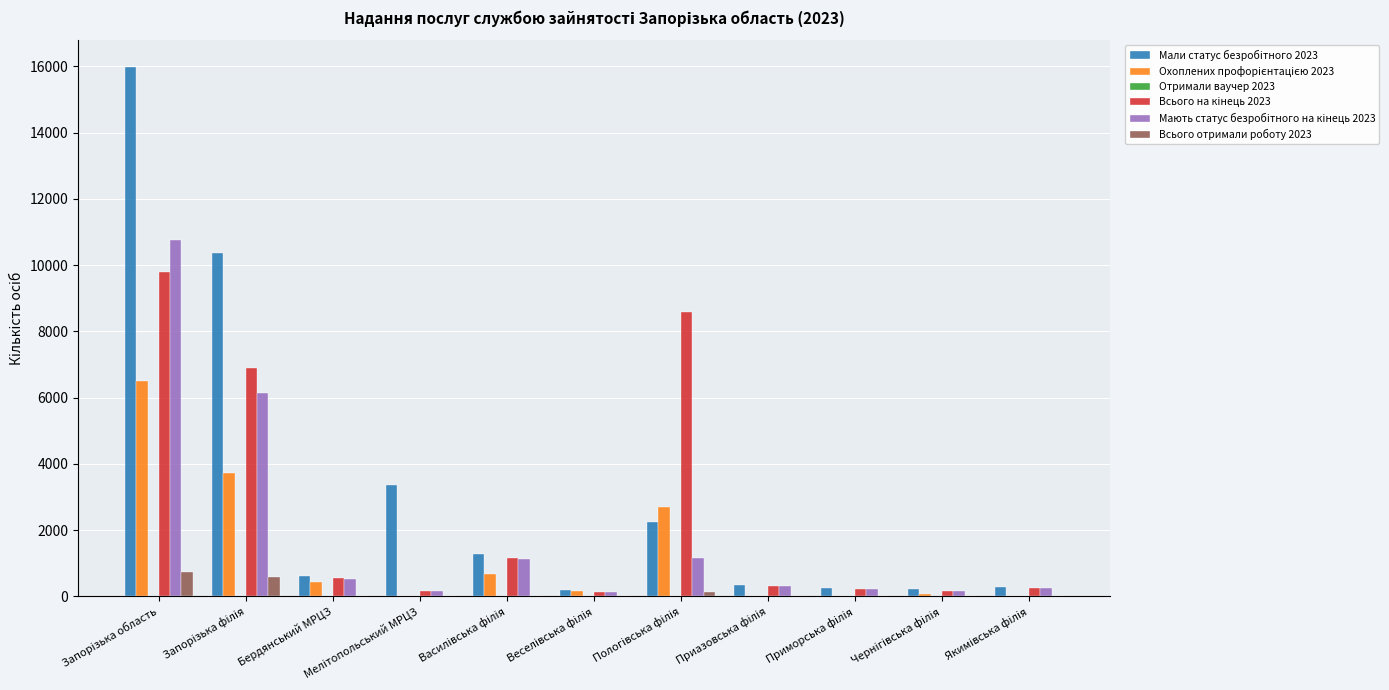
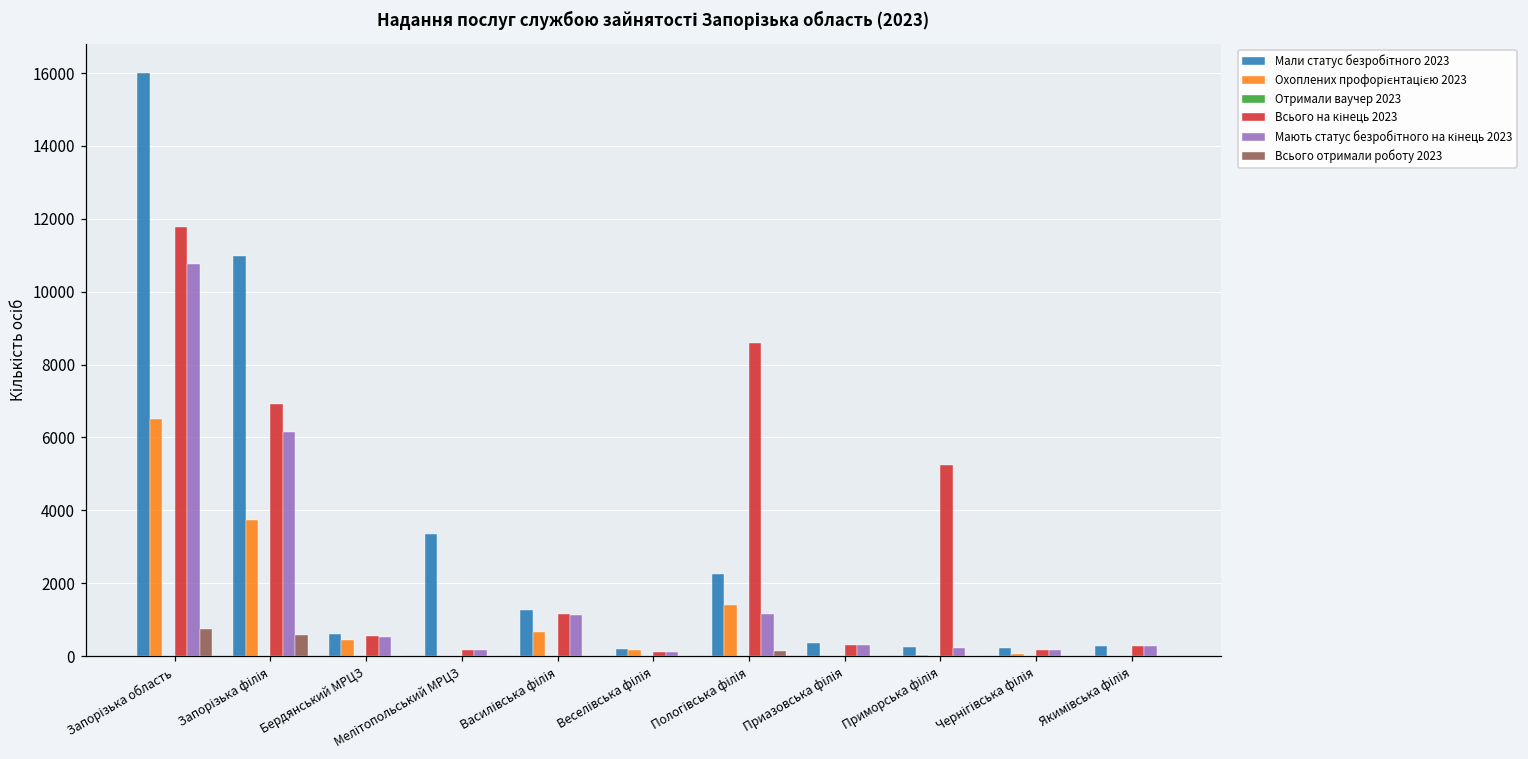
  {
    "Мали статус безробітного 2023": {
      "Запорізька область": 16000,
-     "Запорізька філія": 10400,
+     "Запорізька філія": 11000,
      "Бердянський МРЦЗ": 600,
      "Мелітопольський МРЦЗ": 3400,
      "Василівська філія": 1300,
      "Веселівська філія": 200,
      "Пологівська філія": 2200,
      "Приазовська філія": 400,
      "Приморська філія": 200,
      "Чернігівська філія": 200,
      "Якимівська філія": 300
    },
    "Охоплених профорієнтацією 2023": {
      "Запорізька область": 6500,
      "Запорізька філія": 3700,
      "Бердянський МРЦЗ": 400,
      "Василівська філія": 700,
      "Веселівська філія": 200,
-     "Пологівська філія": 2700,
+     "Пологівська філія": 1400,
      "Якимівська філія": 0
    },
    "Отримали ваучер 2023": {
      "Бердянський МРЦЗ": 0,
      "Мелітопольський МРЦЗ": 0,
      "Василівська філія": 0,
      "Веселівська філія": 0,
      "Пологівська філія": 0,
      "Приазовська філія": 0,
      "Приморська філія": 0,
      "Чернігівська філія": 0,
      "Якимівська філія": 0
    },
    "Всього на кінець 2023": {
-     "Запорізька область": 9800,
+     "Запорізька область": 11800,
      "Запорізька філія": 6900,
      "Бердянський МРЦЗ": 500,
      "Мелітопольський МРЦЗ": 200,
      "Василівська філія": 1200,
      "Веселівська філія": 100,
      "Пологівська філія": 8600,
      "Приазовська філія": 300,
-     "Приморська філія": 200,
+     "Приморська філія": 5200,
      "Чернігівська філія": 200,
      "Якимівська філія": 300
    },
    "Мають статус безробітного на кінець 2023": {
      "Запорізька область": 10800,
      "Запорізька філія": 6100,
      "Бердянський МРЦЗ": 500,
      "Мелітопольський МРЦЗ": 200,
      "Василівська філія": 1100,
      "Веселівська філія": 100,
      "Пологівська філія": 1200,
      "Приазовська філія": 300,
      "Приморська філія": 200,
      "Чернігівська філія": 200,
      "Якимівська філія": 300
    },
    "Всього отримали роботу 2023": {
      "Запорізька область": 700,
      "Запорізька філія": 600,
      "Мелітопольський МРЦЗ": 0,
      "Веселівська філія": 0,
      "Пологівська філія": 100,
      "Приморська філія": 0,
      "Якимівська філія": 0
    }
  }
